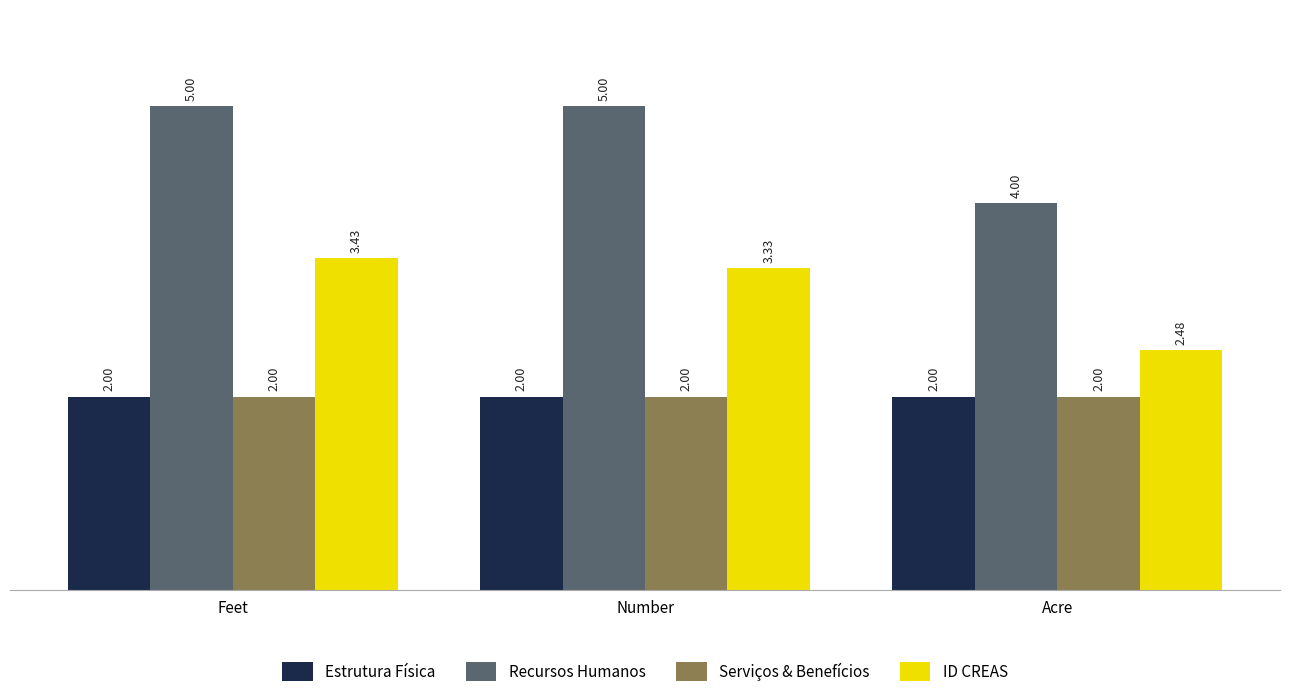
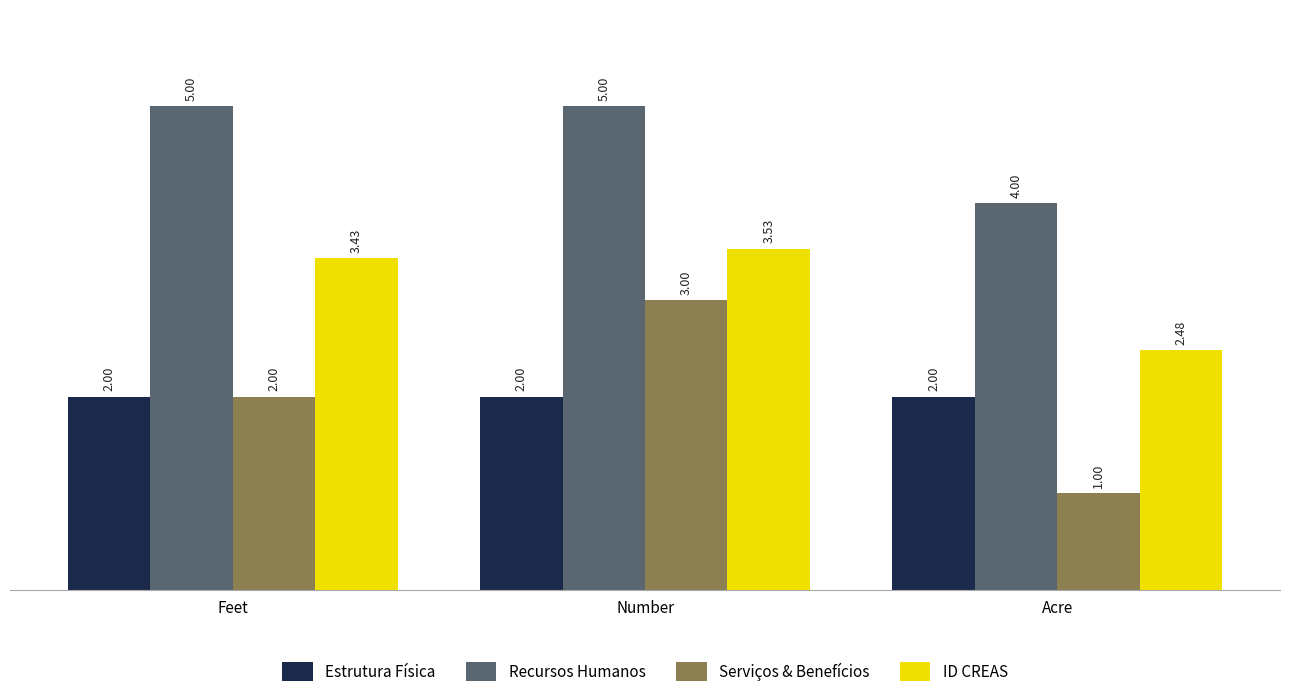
  {
    "Estrutura Física": {
      "Feet": 2.00,
      "Number": 2.00,
      "Acre": 2.00
    },
    "Recursos Humanos": {
      "Feet": 5.00,
      "Number": 5.00,
      "Acre": 4.00
    },
    "Serviços & Benefícios": {
      "Feet": 2.00,
-     "Number": 2.00,
-     "Acre": 2.00
+     "Number": 3.00,
+     "Acre": 1.00
    },
    "ID CREAS": {
      "Feet": 3.43,
-     "Number": 3.33,
+     "Number": 3.53,
      "Acre": 2.48
    }
  }
